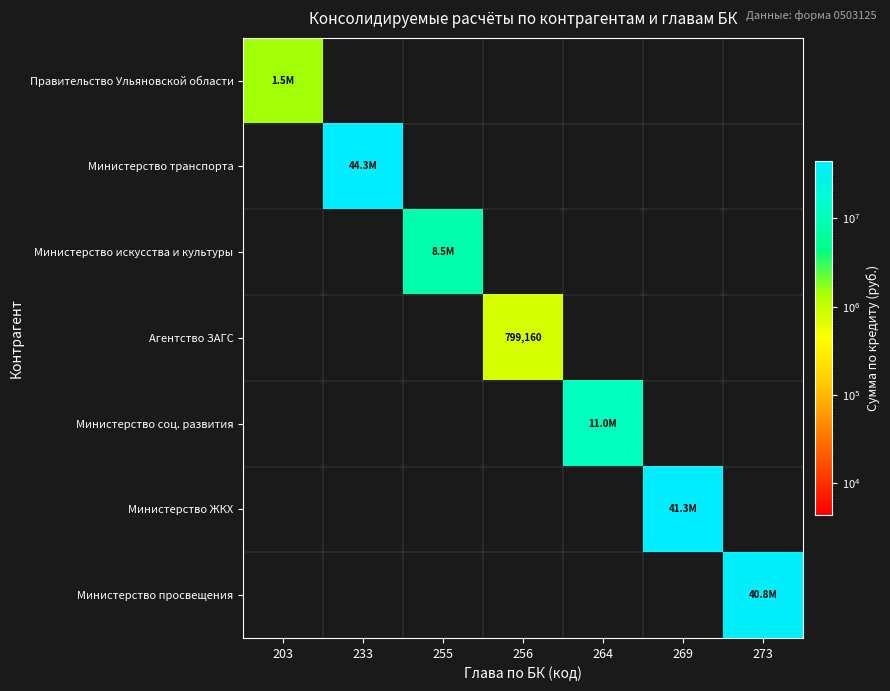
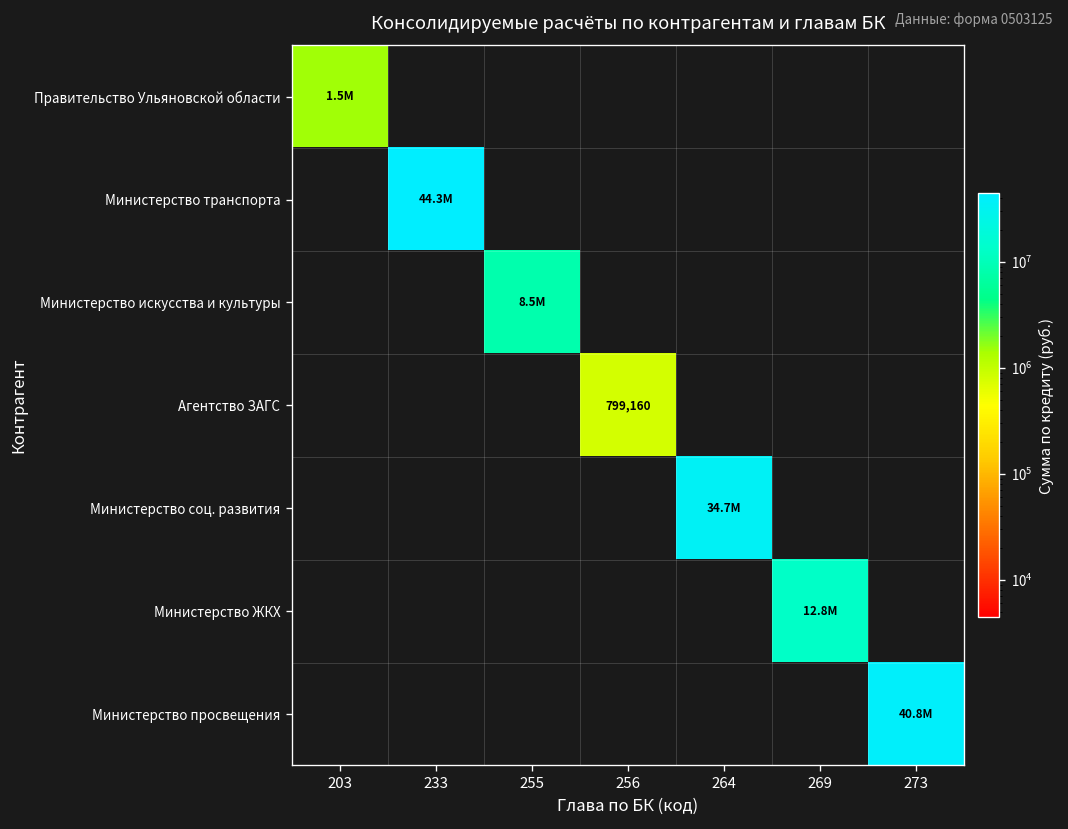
  {
    "Правительство Ульяновской области": {
      "203": "1.5M"
    },
    "Министерство транспорта": {
      "233": "44.3M"
    },
    "Министерство искусства и культуры": {
      "255": "8.5M"
    },
    "Агентство ЗАГС": {
      "256": "799,160"
    },
    "Министерство соц. развития": {
-     "264": "11.0M"
+     "264": "34.7M"
    },
    "Министерство ЖКХ": {
-     "269": "41.3M"
+     "269": "12.8M"
    },
    "Министерство просвещения": {
      "273": "40.8M"
    }
  }
